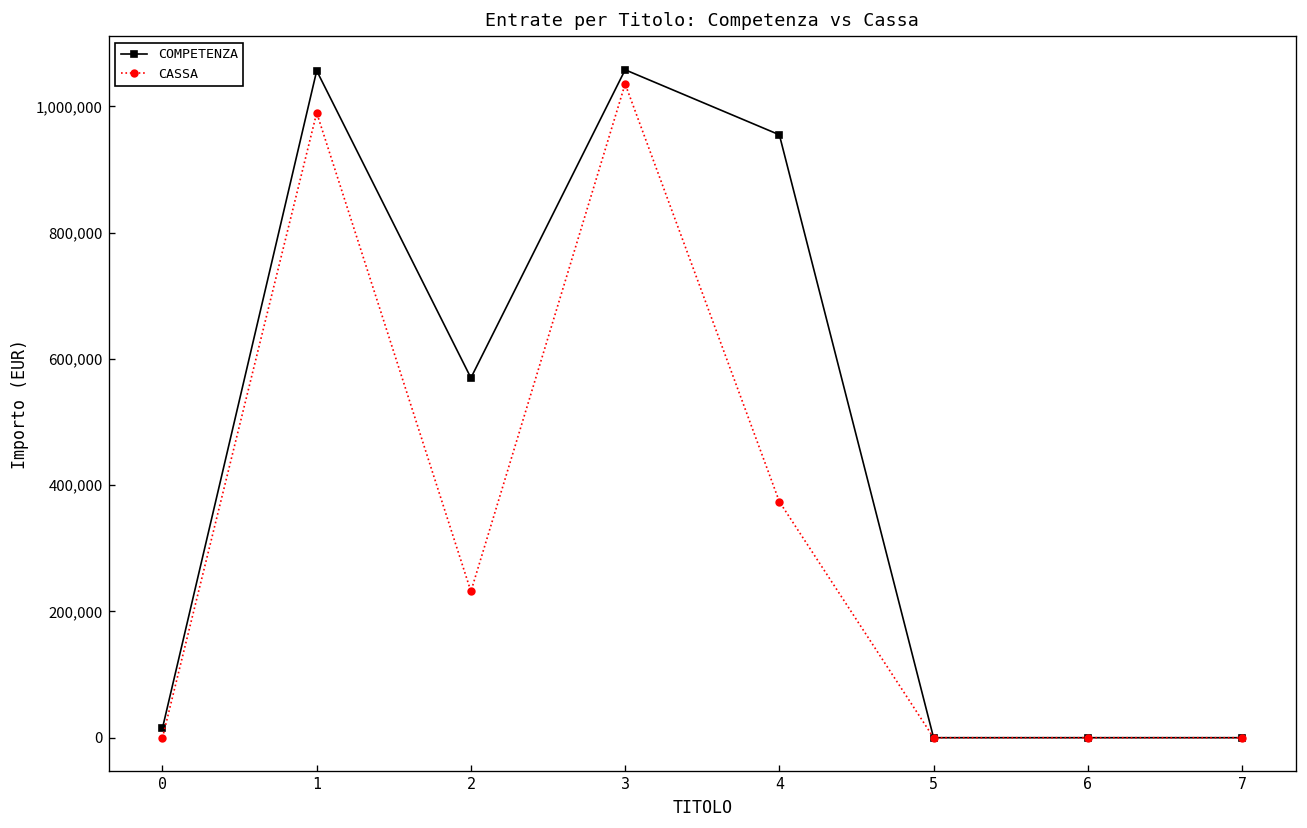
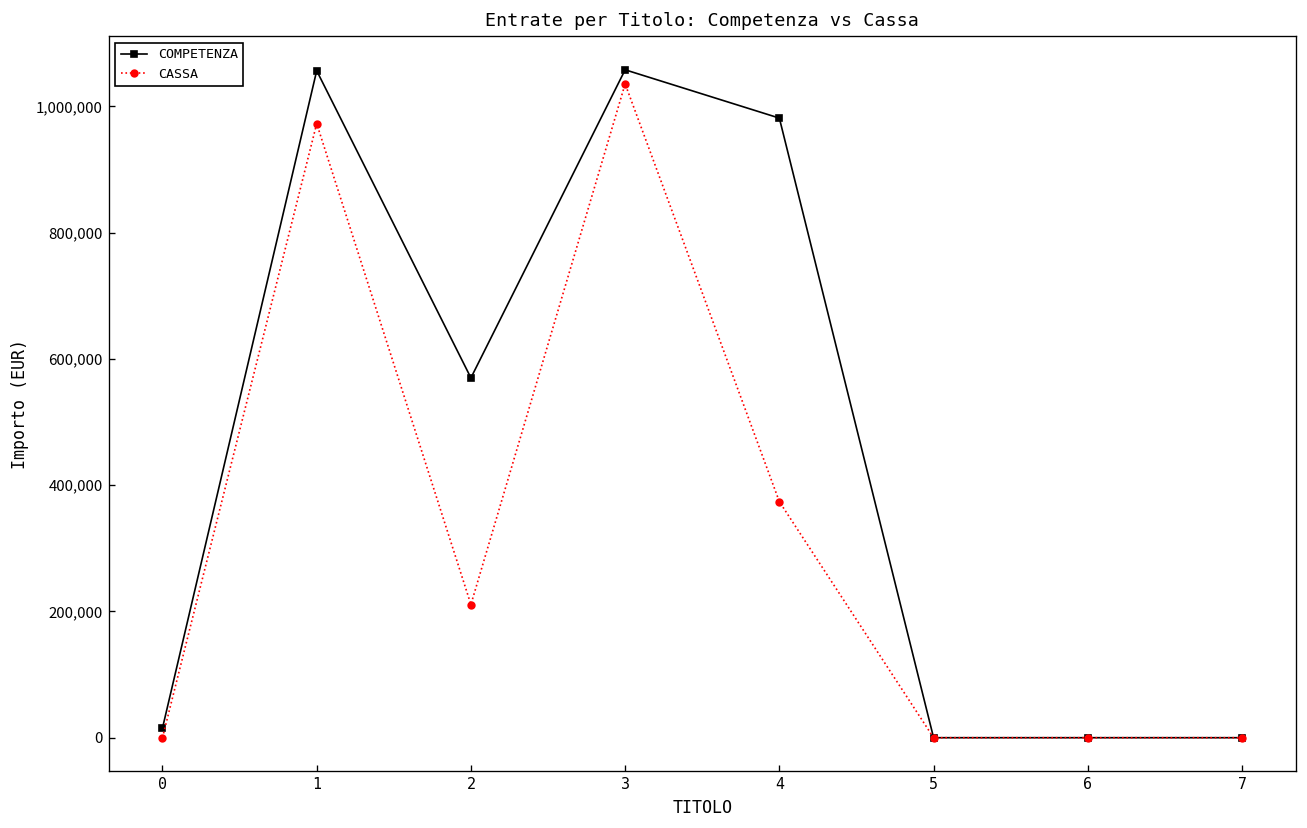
  {
    "COMPETENZA": {
      "0": "20,000",
      "1": "1,060,000",
      "2": "570,000",
      "3": "1,060,000",
-     "4": "960,000"
+     "4": "980,000"
    },
    "CASSA": {
      "0": "0",
-     "1": "990,000",
-     "2": "230,000",
+     "1": "970,000",
+     "2": "210,000",
      "3": "1,040,000",
      "4": "370,000"
    }
  }
